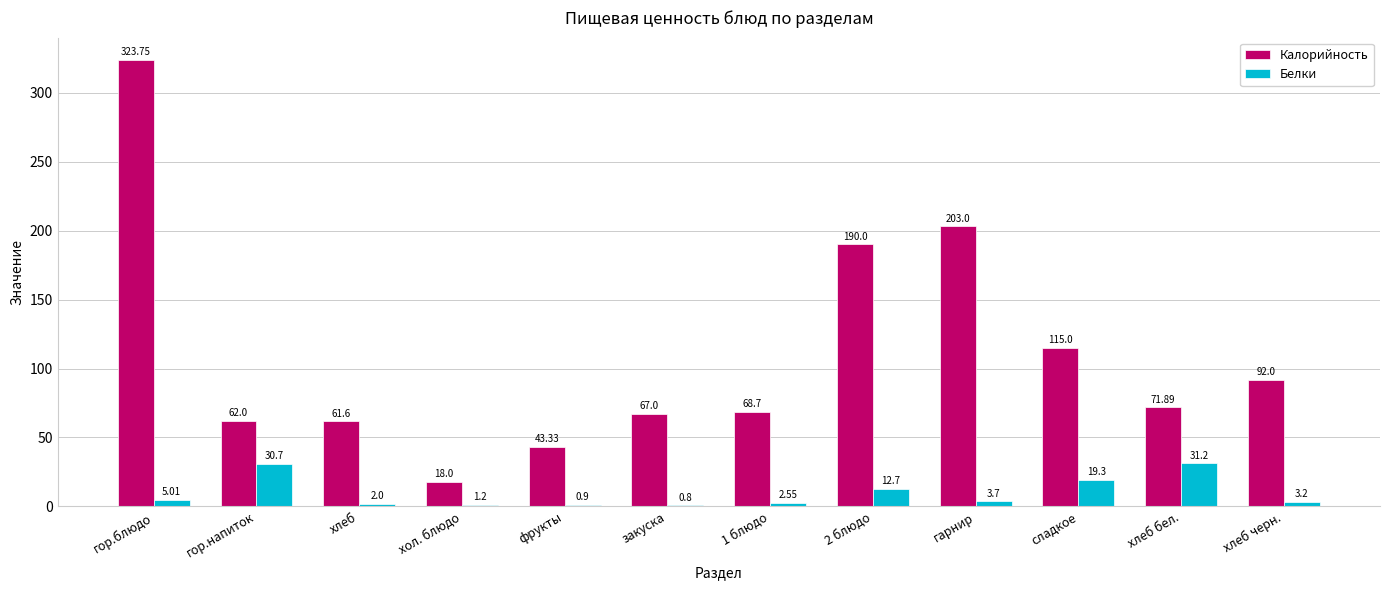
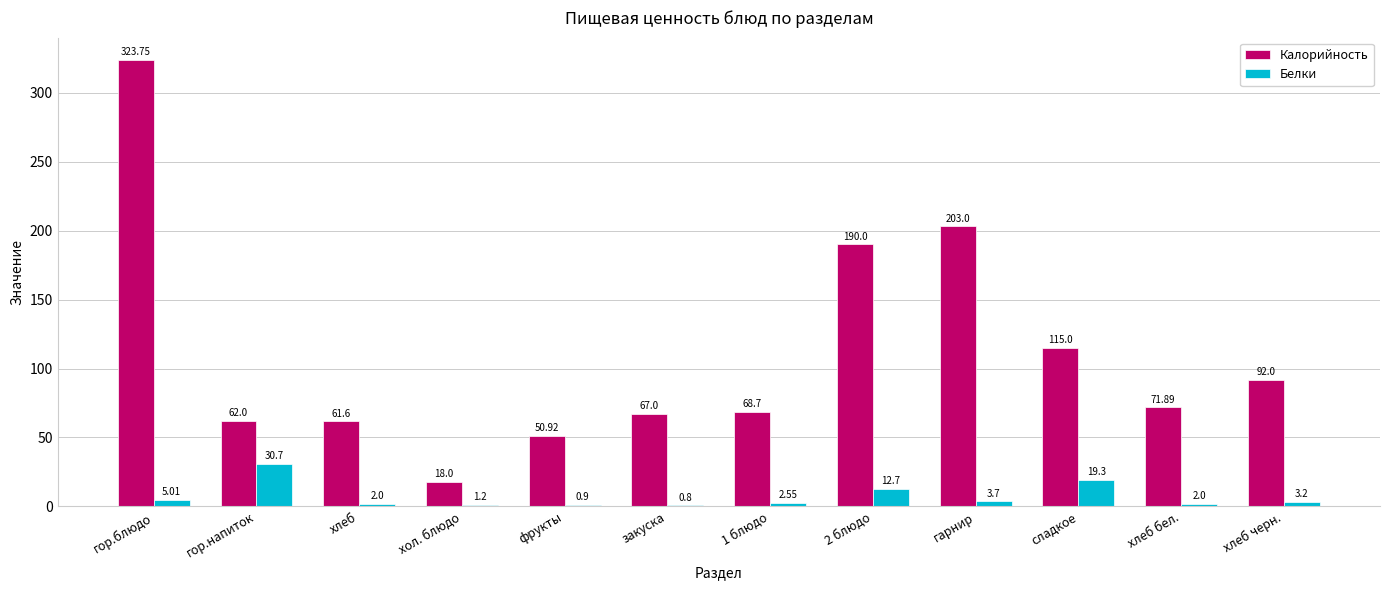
  {
    "Калорийность": {
      "гор.блюдо": 323.75,
      "гор.напиток": 62.0,
      "хлеб": 61.6,
      "хол. блюдо": 18.0,
-     "фрукты": 43.33,
+     "фрукты": 50.92,
      "закуска": 67.0,
      "1 блюдо": 68.7,
      "2 блюдо": 190.0,
      "гарнир": 203.0,
      "сладкое": 115.0,
      "хлеб бел.": 71.89,
      "хлеб черн.": 92.0
    },
    "Белки": {
      "гор.блюдо": 5.01,
      "гор.напиток": 30.7,
      "хлеб": 2.0,
      "хол. блюдо": 1.2,
      "фрукты": 0.9,
      "закуска": 0.8,
      "1 блюдо": 2.55,
      "2 блюдо": 12.7,
      "гарнир": 3.7,
      "сладкое": 19.3,
-     "хлеб бел.": 31.2,
+     "хлеб бел.": 2.0,
      "хлеб черн.": 3.2
    }
  }
